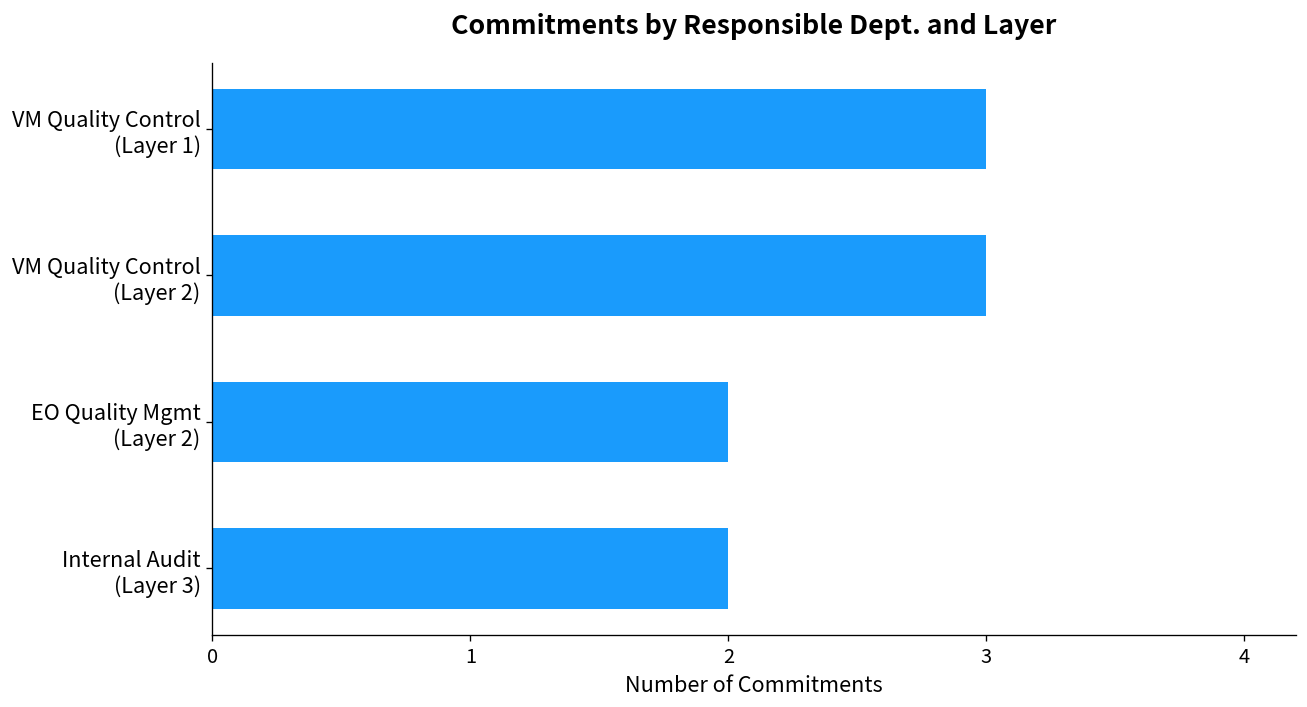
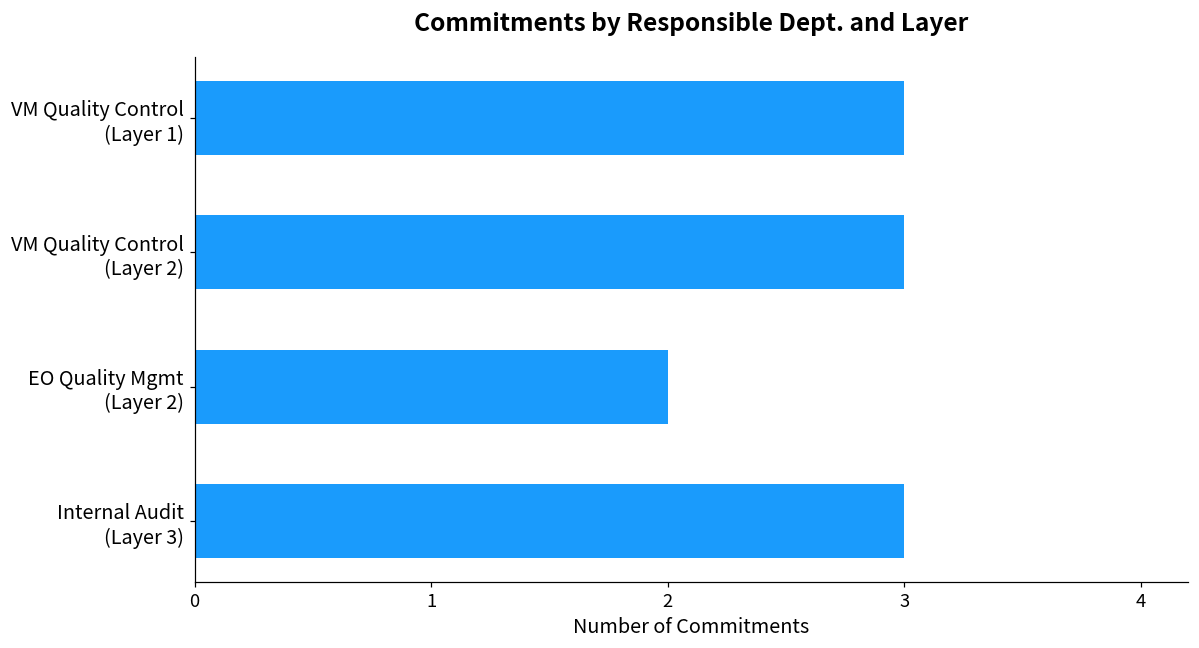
  {
    "VM Quality Control (Layer 1)": 3,
    "VM Quality Control (Layer 2)": 3,
    "EO Quality Mgmt (Layer 2)": 2,
-   "Internal Audit (Layer 3)": 2
+   "Internal Audit (Layer 3)": 3
  }
